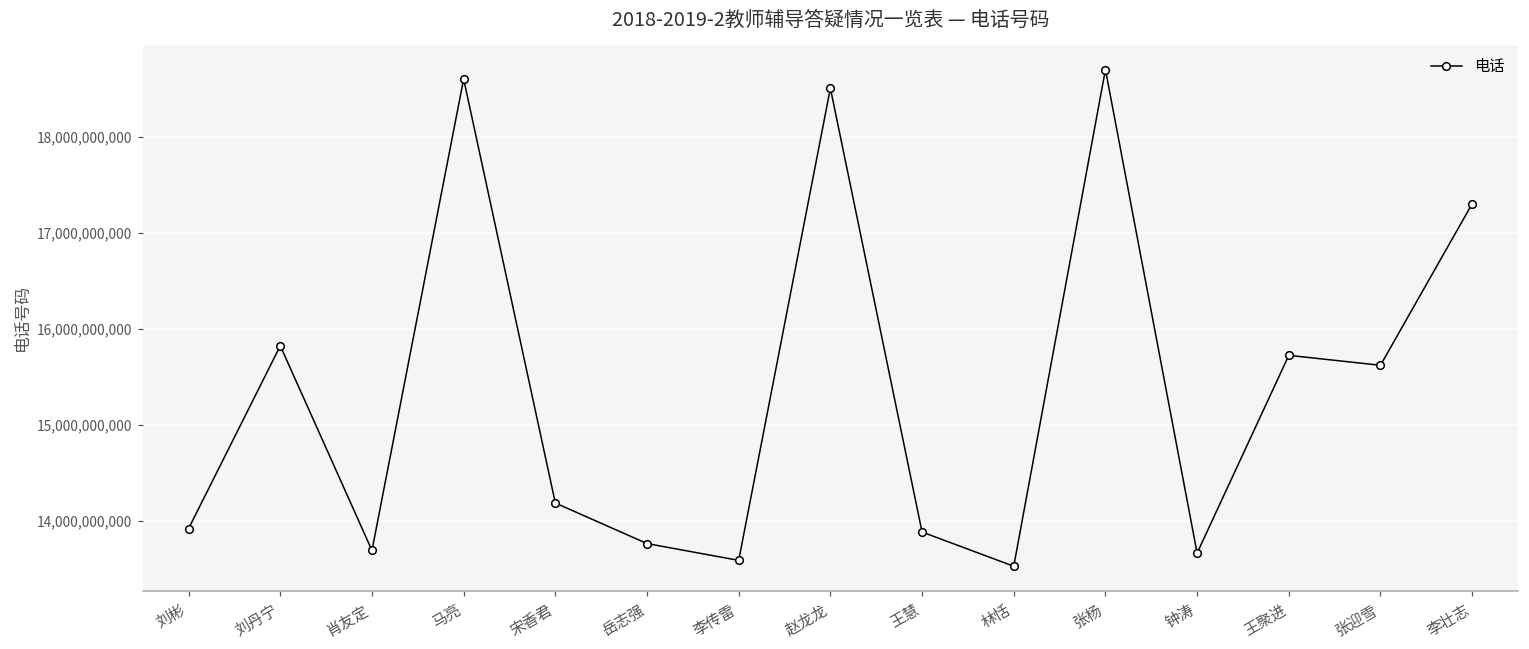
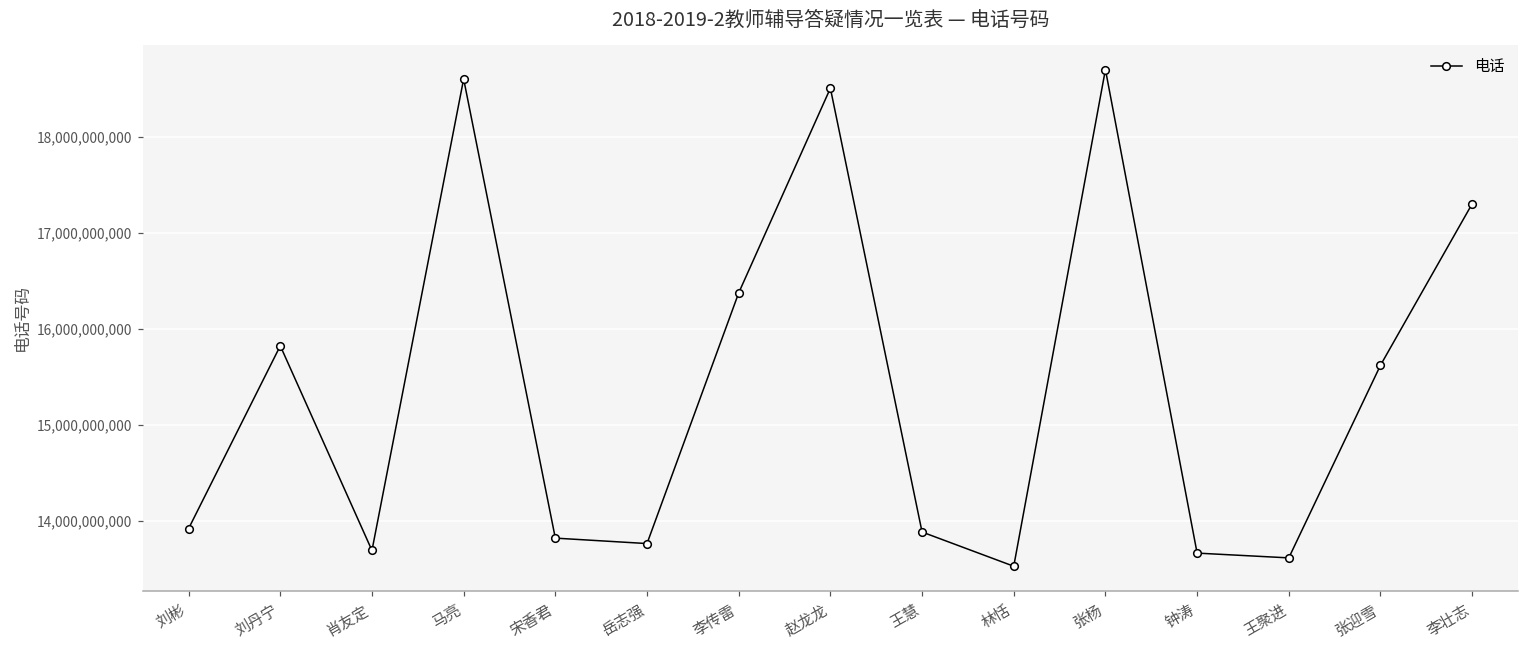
  {
    "刘彬": "13,900,000,000",
    "刘丹宁": "15,800,000,000",
    "肖友定": "13,700,000,000",
    "马亮": "18,600,000,000",
-   "宋香君": "14,200,000,000",
+   "宋香君": "13,800,000,000",
    "岳志强": "13,800,000,000",
-   "李传雷": "13,600,000,000",
+   "李传雷": "16,400,000,000",
    "赵龙龙": "18,500,000,000",
    "王慧": "13,900,000,000",
    "林恬": "13,500,000,000",
    "张杨": "18,700,000,000",
    "钟涛": "13,700,000,000",
-   "王聚进": "15,700,000,000",
+   "王聚进": "13,600,000,000",
    "张迎雪": "15,600,000,000",
    "李壮志": "17,300,000,000"
  }
